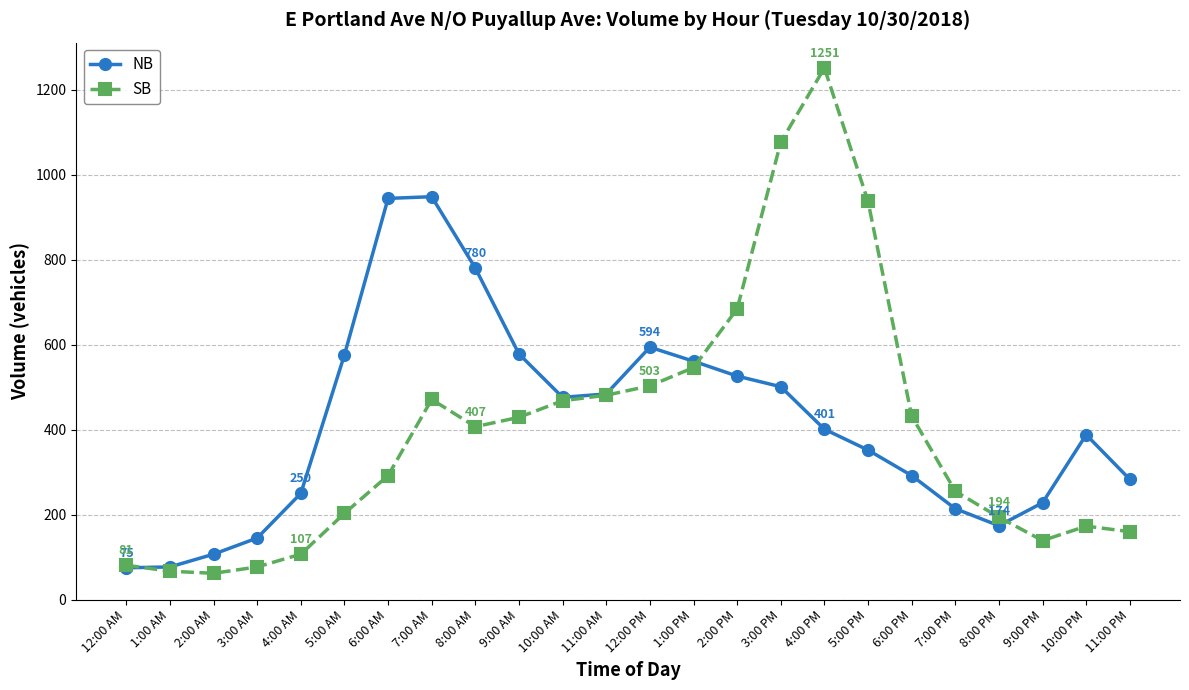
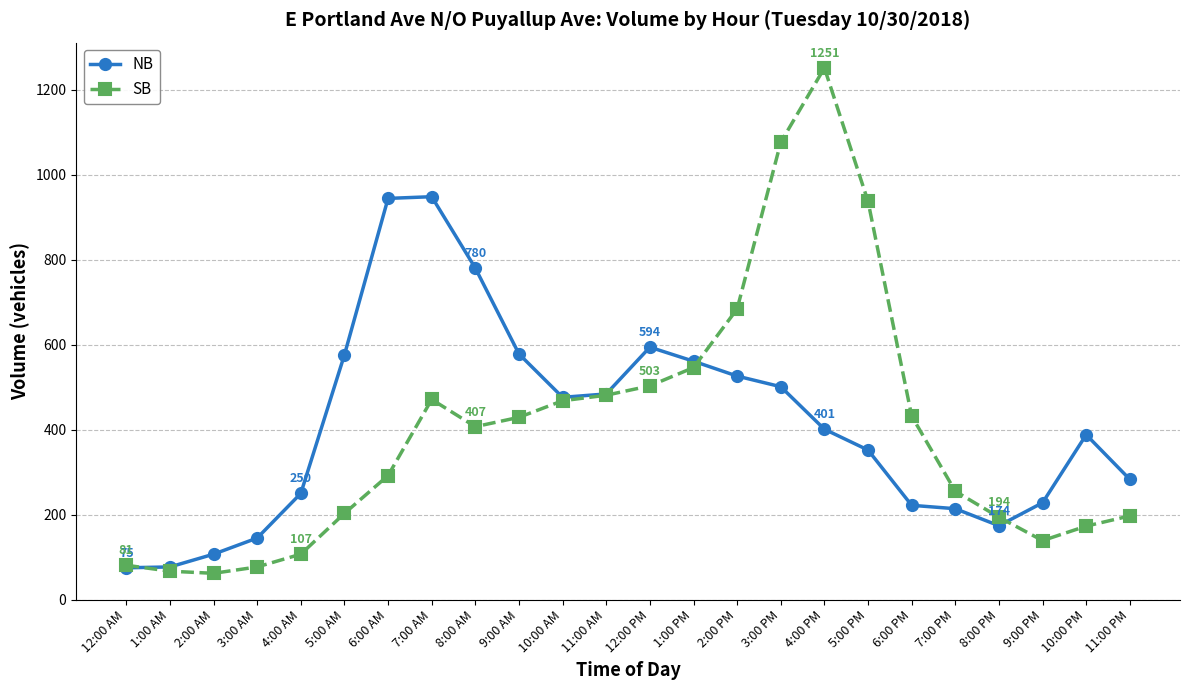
  {
    "NB": {
      "1:00 AM": 80,
      "2:00 AM": 110,
      "3:00 AM": 150,
      "5:00 AM": 580,
      "6:00 AM": 940,
      "7:00 AM": 950,
      "9:00 AM": 580,
      "10:00 AM": 480,
      "1:00 PM": 560,
      "2:00 PM": 530,
      "3:00 PM": 500,
      "5:00 PM": 350,
-     "6:00 PM": 290,
+     "6:00 PM": 220,
      "7:00 PM": 210,
      "9:00 PM": 230,
      "10:00 PM": 390,
      "11:00 PM": 280
    },
    "SB": {
      "1:00 AM": 70,
      "2:00 AM": 60,
      "3:00 AM": 80,
      "5:00 AM": 200,
      "6:00 AM": 290,
      "7:00 AM": 470,
      "9:00 AM": 430,
      "10:00 AM": 470,
      "1:00 PM": 550,
      "2:00 PM": 680,
      "3:00 PM": 1080,
      "5:00 PM": 940,
      "6:00 PM": 430,
      "7:00 PM": 260,
      "9:00 PM": 140,
      "10:00 PM": 170,
-     "11:00 PM": 160
+     "11:00 PM": 200
    }
  }
